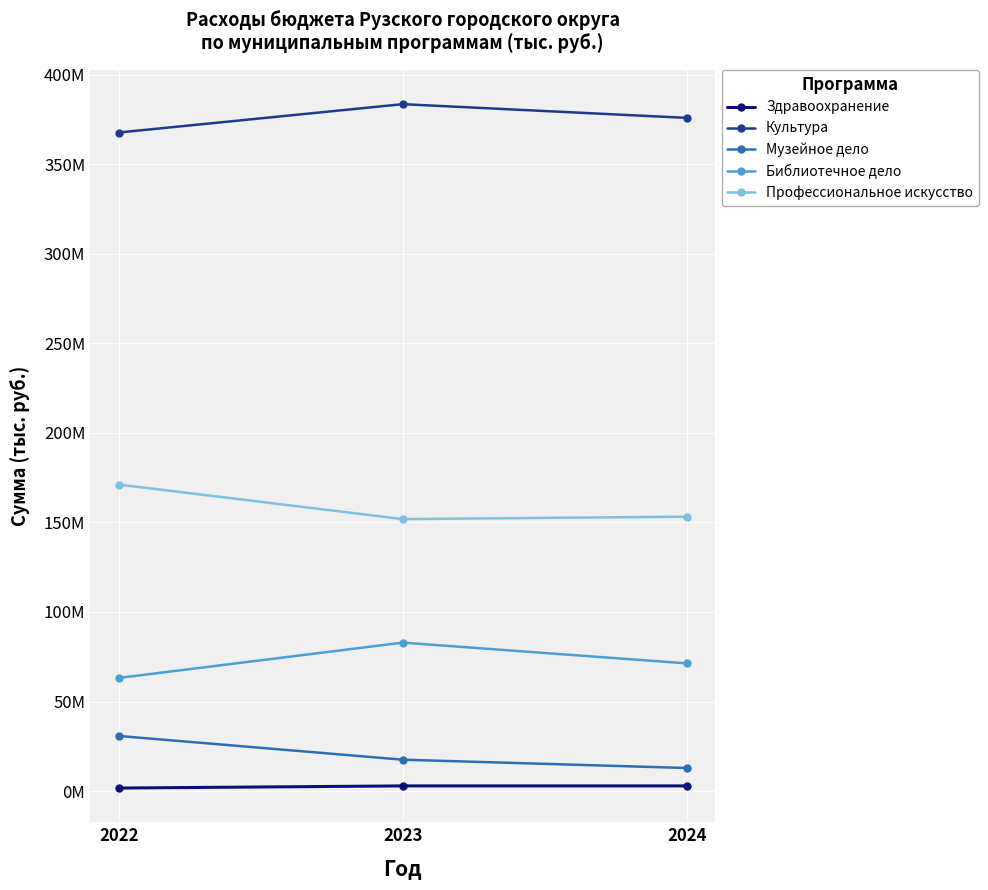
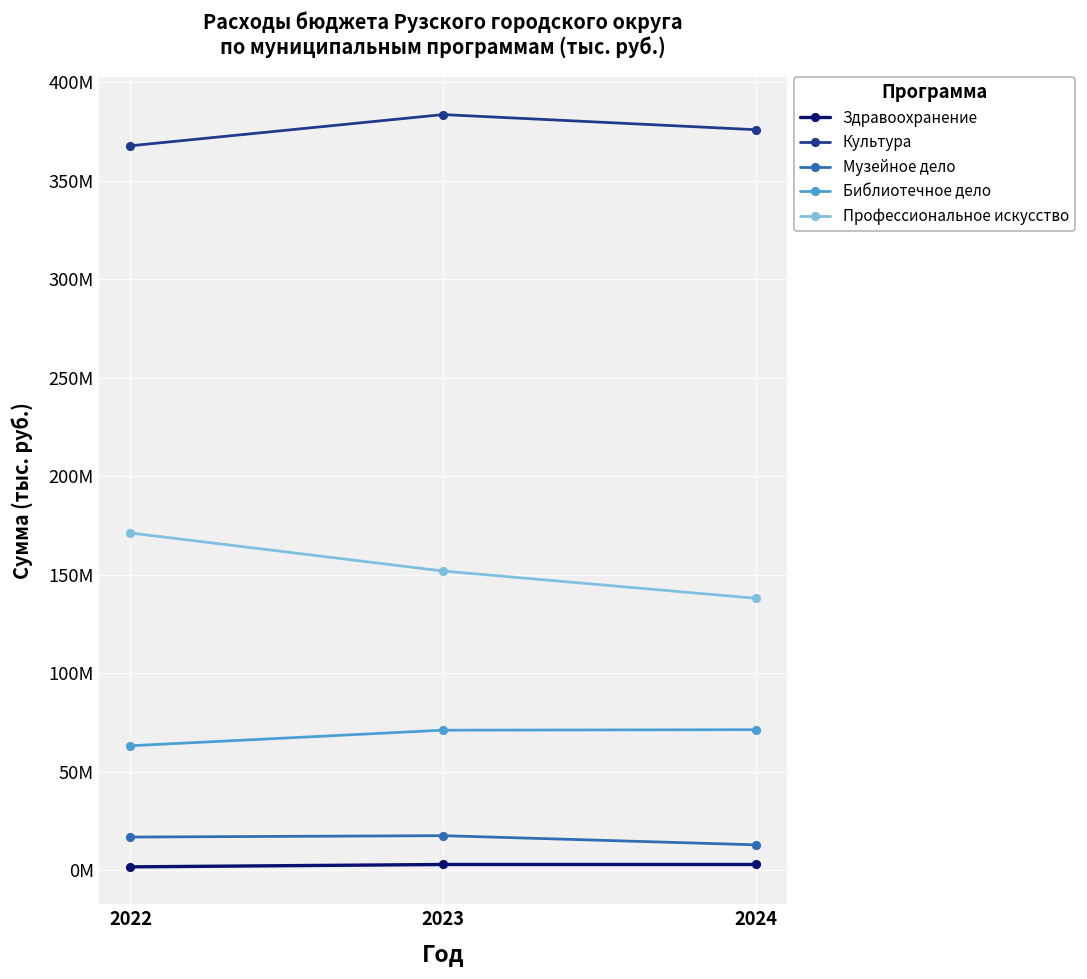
  {
    "Музейное дело": {
-     "2022": 31000000,
+     "2022": 17000000,
      "2023": 18000000,
      "2024": 13000000
    },
    "Библиотечное дело": {
      "2022": 63000000,
-     "2023": 83000000,
+     "2023": 71000000,
      "2024": 71000000
    },
    "Профессиональное искусство": {
      "2022": 171000000,
      "2023": 152000000,
-     "2024": 153000000
+     "2024": 138000000
    }
  }
